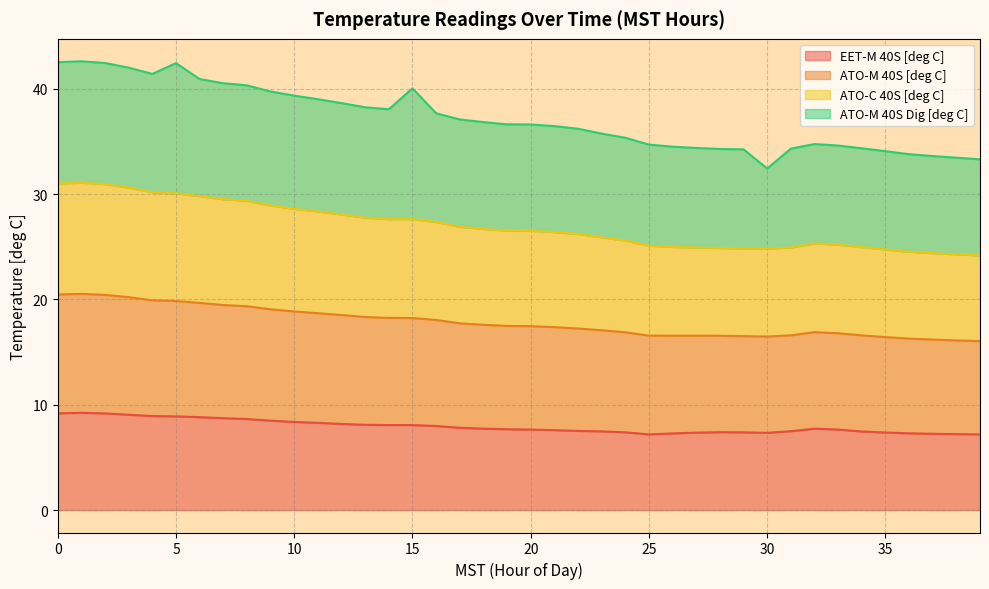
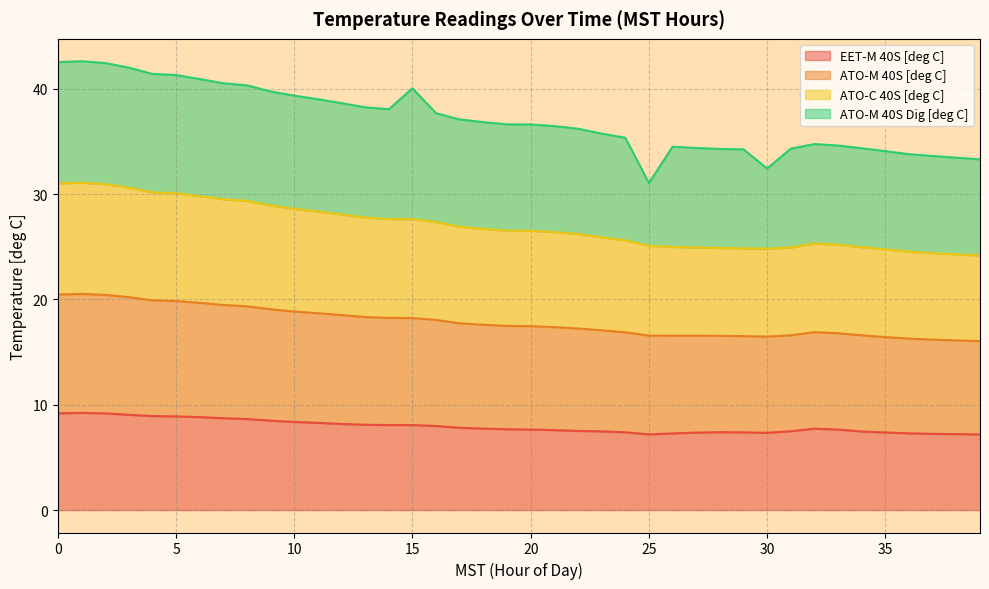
  {
    "ATO-M 40S Dig [deg C]": {
      "0": 11.5,
-     "5": 12.4,
+     "5": 11.2,
      "10": 10.7,
      "15": 12.4,
      "20": 10.1,
-     "25": 9.6,
+     "25": 6.0,
      "30": 7.6,
      "35": 9.3
    }
  }
